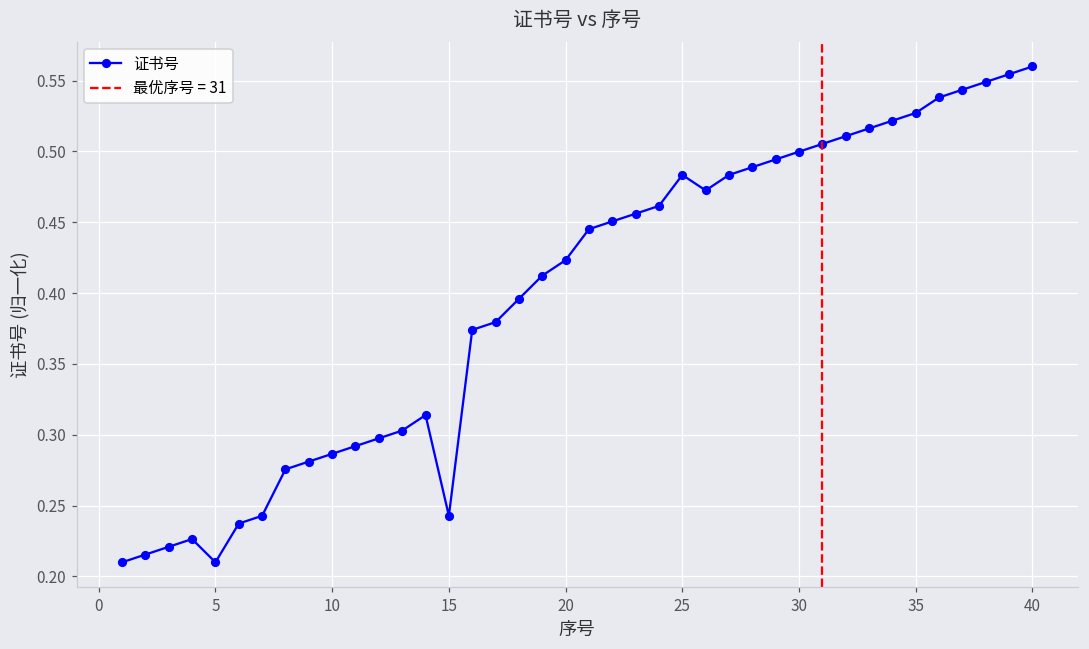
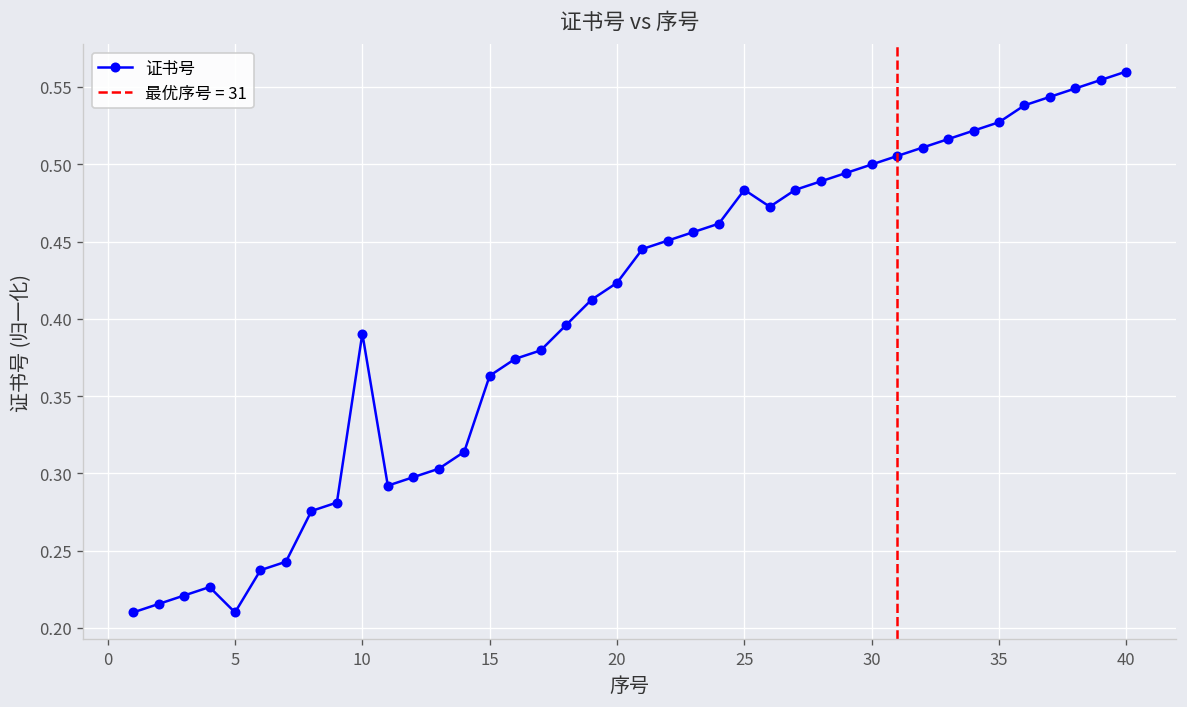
  {
    "5": 0.210,
-   "10": 0.287,
-   "15": 0.243,
+   "10": 0.390,
+   "15": 0.363,
    "20": 0.423,
    "25": 0.483,
    "30": 0.500,
    "35": 0.527,
    "40": 0.560
  }
